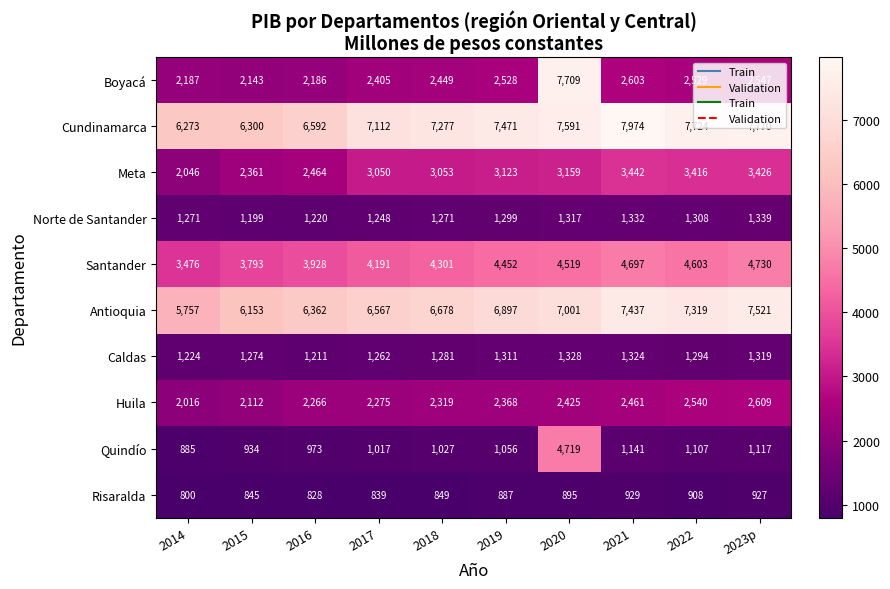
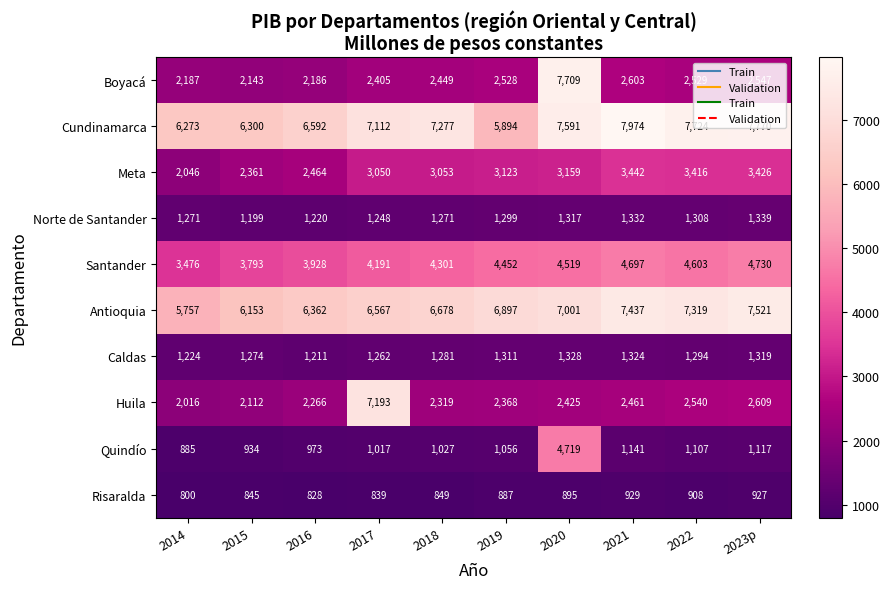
  {
    "Boyacá": {
      "2014": "2,187",
      "2015": "2,143",
      "2016": "2,186",
      "2017": "2,405",
      "2018": "2,449",
      "2019": "2,528",
      "2020": "7,709",
      "2021": "2,603"
    },
    "Cundinamarca": {
      "2014": "6,273",
      "2015": "6,300",
      "2016": "6,592",
      "2017": "7,112",
      "2018": "7,277",
-     "2019": "7,471",
+     "2019": "5,894",
      "2020": "7,591",
      "2021": "7,974"
    },
    "Meta": {
      "2014": "2,046",
      "2015": "2,361",
      "2016": "2,464",
      "2017": "3,050",
      "2018": "3,053",
      "2019": "3,123",
      "2020": "3,159",
      "2021": "3,442",
      "2022": "3,416",
      "2023p": "3,426"
    },
    "Norte de Santander": {
      "2014": "1,271",
      "2015": "1,199",
      "2016": "1,220",
      "2017": "1,248",
      "2018": "1,271",
      "2019": "1,299",
      "2020": "1,317",
      "2021": "1,332",
      "2022": "1,308",
      "2023p": "1,339"
    },
    "Santander": {
      "2014": "3,476",
      "2015": "3,793",
      "2016": "3,928",
      "2017": "4,191",
      "2018": "4,301",
      "2019": "4,452",
      "2020": "4,519",
      "2021": "4,697",
      "2022": "4,603",
      "2023p": "4,730"
    },
    "Antioquia": {
      "2014": "5,757",
      "2015": "6,153",
      "2016": "6,362",
      "2017": "6,567",
      "2018": "6,678",
      "2019": "6,897",
      "2020": "7,001",
      "2021": "7,437",
      "2022": "7,319",
      "2023p": "7,521"
    },
    "Caldas": {
      "2014": "1,224",
      "2015": "1,274",
      "2016": "1,211",
      "2017": "1,262",
      "2018": "1,281",
      "2019": "1,311",
      "2020": "1,328",
      "2021": "1,324",
      "2022": "1,294",
      "2023p": "1,319"
    },
    "Huila": {
      "2014": "2,016",
      "2015": "2,112",
      "2016": "2,266",
-     "2017": "2,275",
+     "2017": "7,193",
      "2018": "2,319",
      "2019": "2,368",
      "2020": "2,425",
      "2021": "2,461",
      "2022": "2,540",
      "2023p": "2,609"
    },
    "Quindío": {
      "2014": "885",
      "2015": "934",
      "2016": "973",
      "2017": "1,017",
      "2018": "1,027",
      "2019": "1,056",
      "2020": "4,719",
      "2021": "1,141",
      "2022": "1,107",
      "2023p": "1,117"
    },
    "Risaralda": {
      "2014": "800",
      "2015": "845",
      "2016": "828",
      "2017": "839",
      "2018": "849",
      "2019": "887",
      "2020": "895",
      "2021": "929",
      "2022": "908",
      "2023p": "927"
    }
  }
